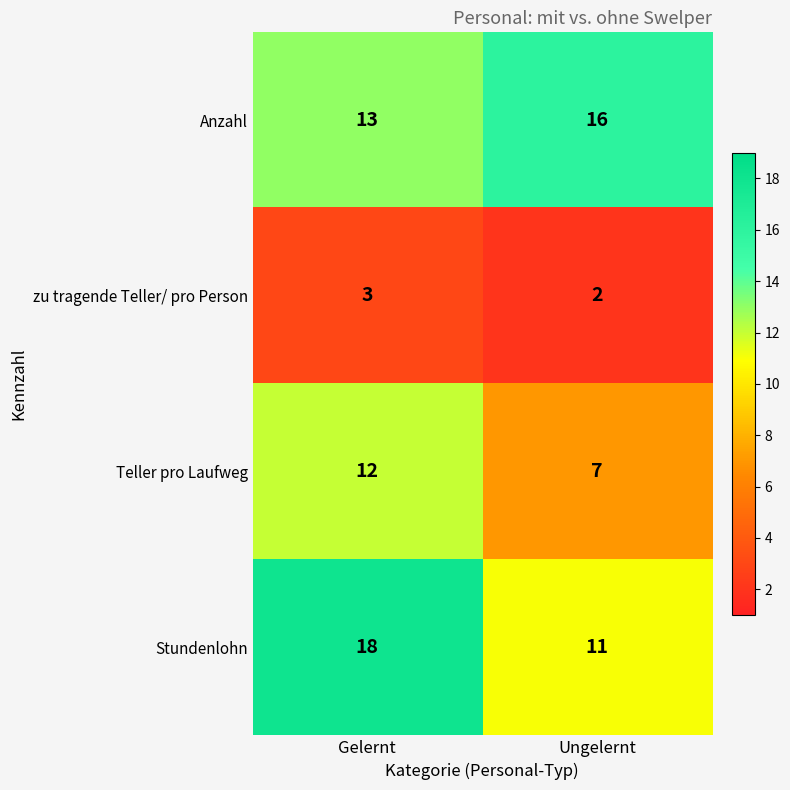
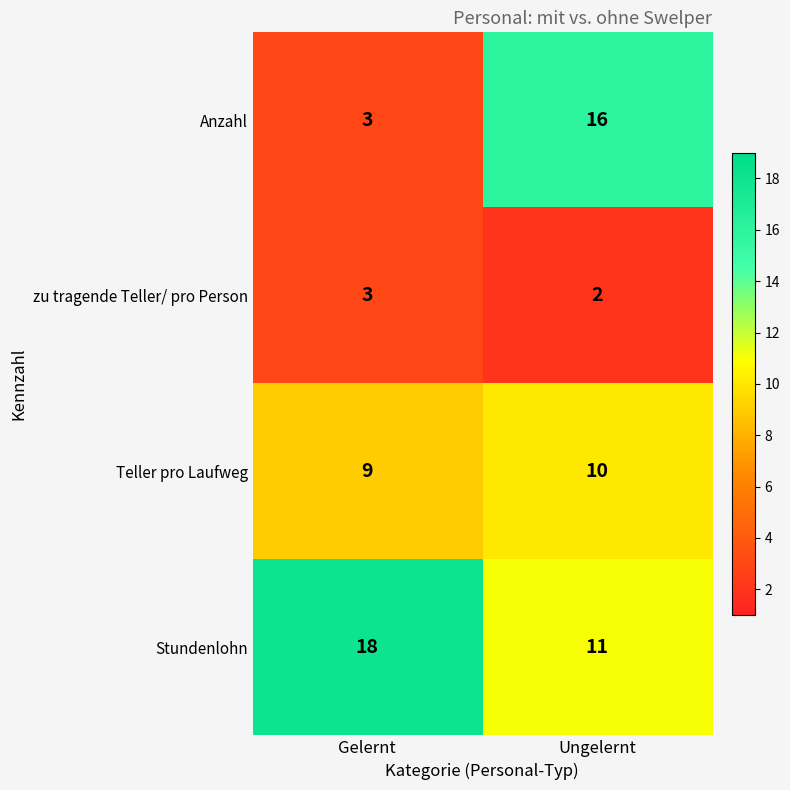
  {
    "Anzahl": {
-     "Gelernt": 13,
+     "Gelernt": 3,
      "Ungelernt": 16
    },
    "zu tragende Teller/ pro Person": {
      "Gelernt": 3,
      "Ungelernt": 2
    },
    "Teller pro Laufweg": {
-     "Gelernt": 12,
-     "Ungelernt": 7
+     "Gelernt": 9,
+     "Ungelernt": 10
    },
    "Stundenlohn": {
      "Gelernt": 18,
      "Ungelernt": 11
    }
  }
